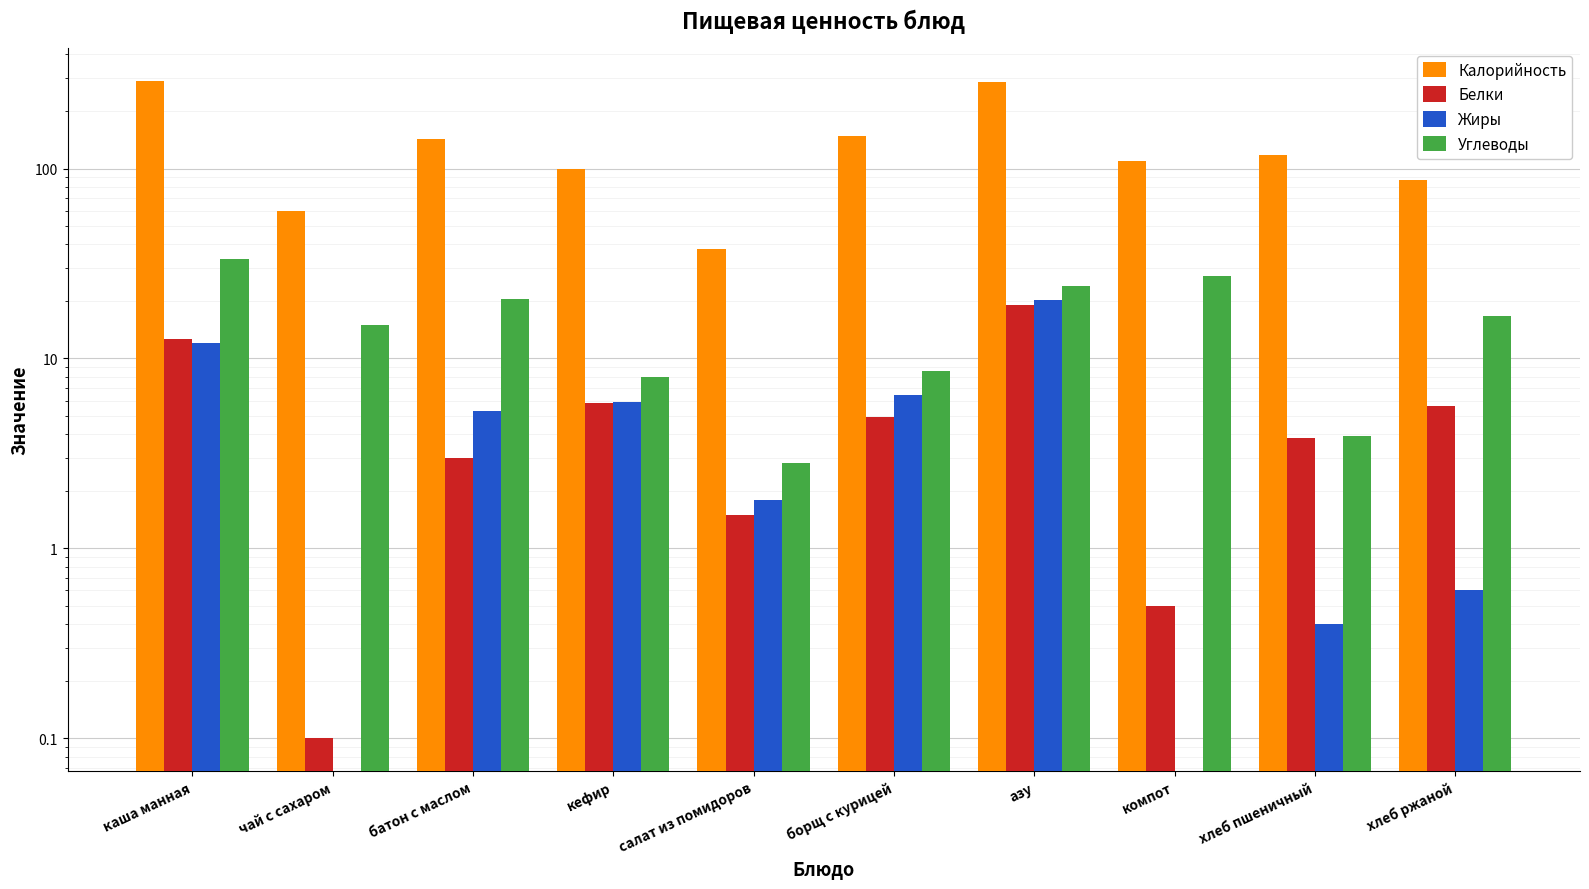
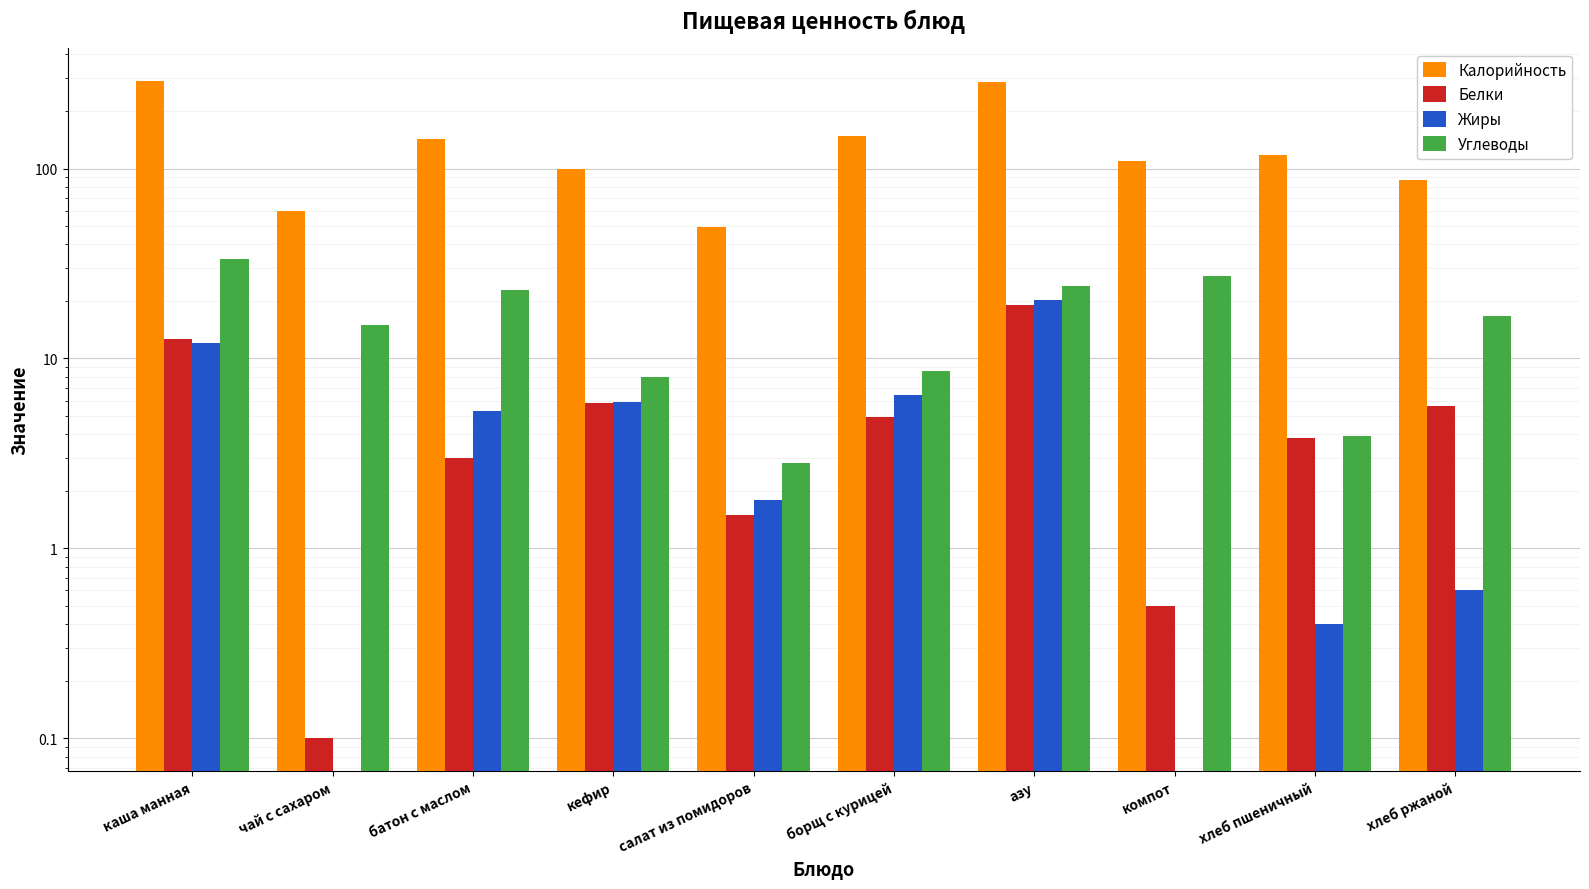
  {
    "Калорийность": {
      "каша манная": 290,
      "чай с сахаром": 60,
      "батон с маслом": 140,
      "кефир": 100,
-     "салат из помидоров": 38,
+     "салат из помидоров": 49,
      "борщ с курицей": 150,
      "азу": 290,
      "компот": 110,
      "хлеб пшеничный": 120,
      "хлеб ржаной": 90
    },
    "Белки": {
      "каша манная": 13,
      "чай с сахаром": 0.10,
      "батон с маслом": 3,
      "кефир": 5.8,
      "салат из помидоров": 1.5,
      "борщ с курицей": 5,
      "азу": 19,
      "компот": 0.50,
      "хлеб пшеничный": 3.8,
      "хлеб ржаной": 5.6
    },
    "Жиры": {
      "каша манная": 12,
      "батон с маслом": 5.3,
      "кефир": 6,
      "салат из помидоров": 1.8,
      "борщ с курицей": 6.4,
      "азу": 20,
      "хлеб пшеничный": 0.40,
      "хлеб ржаной": 0.60
    },
    "Углеводы": {
      "каша манная": 33,
      "чай с сахаром": 15,
-     "батон с маслом": 21,
+     "батон с маслом": 23,
      "кефир": 8,
      "салат из помидоров": 2.8,
      "борщ с курицей": 9,
      "азу": 24,
      "компот": 27,
      "хлеб пшеничный": 4,
      "хлеб ржаной": 17
    }
  }
